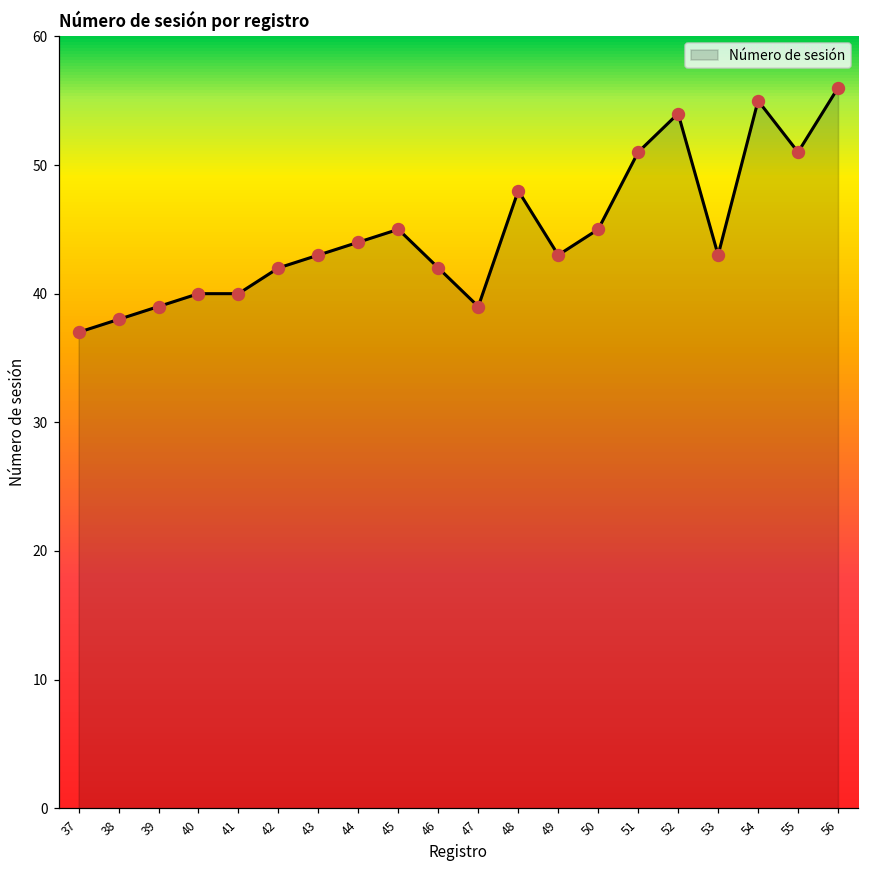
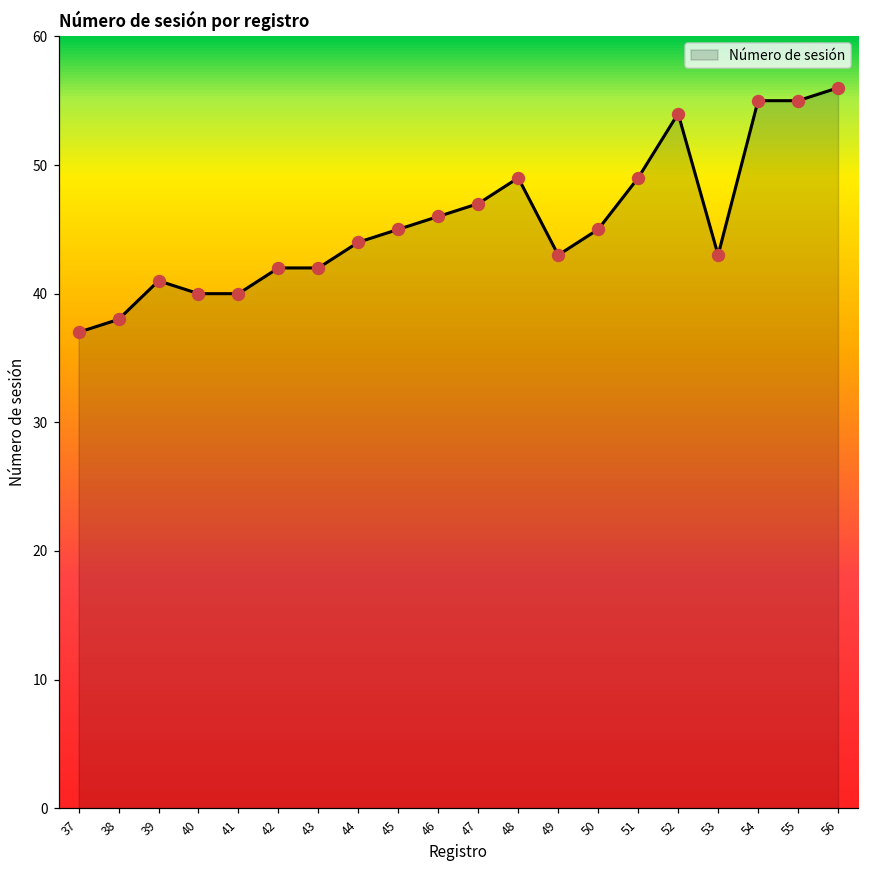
  {
    "37": 37,
    "38": 38,
-   "39": 39,
+   "39": 41,
    "40": 40,
    "41": 40,
    "42": 42,
-   "43": 43,
+   "43": 42,
    "44": 44,
    "45": 45,
-   "46": 42,
-   "47": 39,
-   "48": 48,
+   "46": 46,
+   "47": 47,
+   "48": 49,
    "49": 43,
    "50": 45,
-   "51": 51,
+   "51": 49,
    "52": 54,
    "53": 43,
    "54": 55,
-   "55": 51,
+   "55": 55,
    "56": 56
  }
